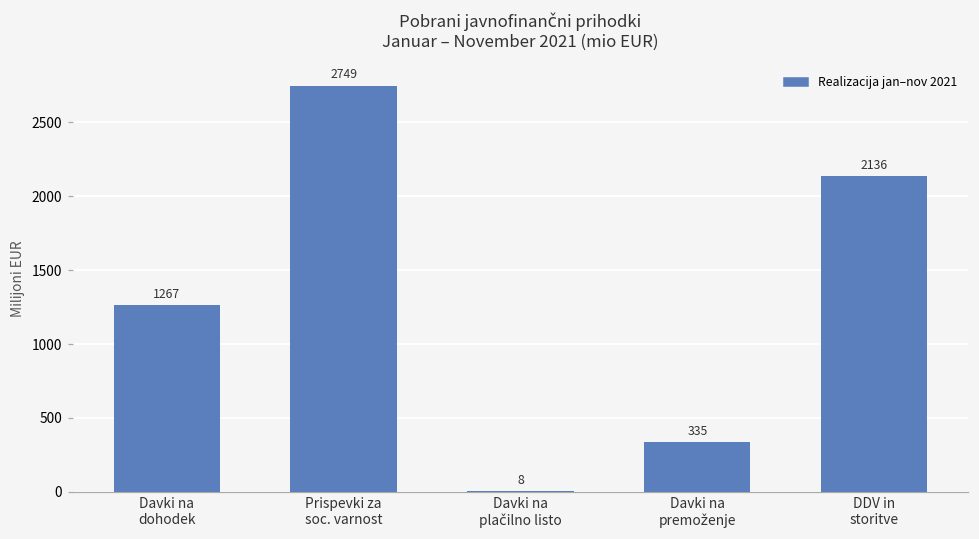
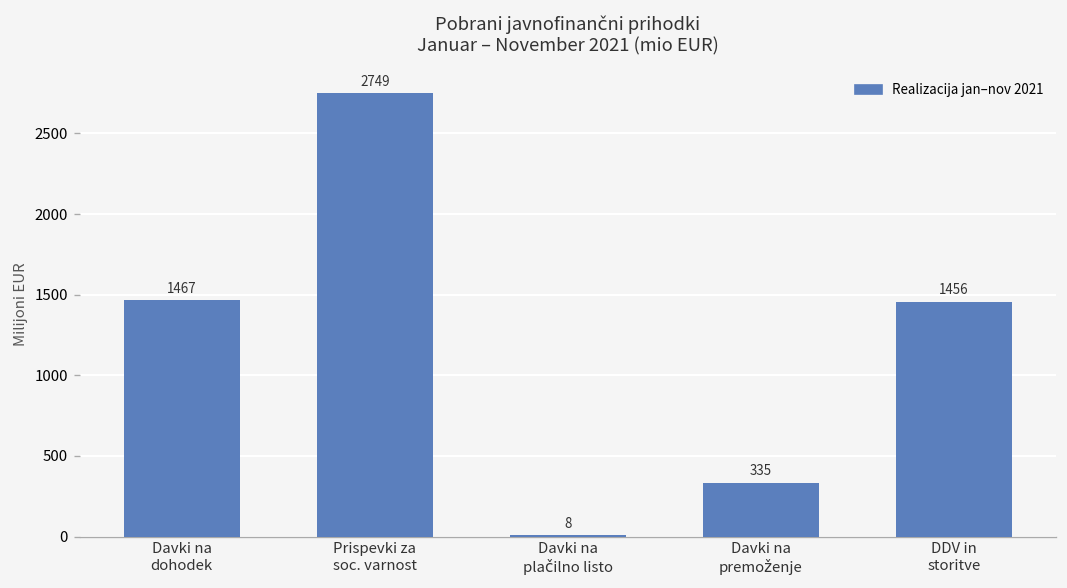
  {
-   "Davki na dohodek": 1267,
+   "Davki na dohodek": 1467,
    "Prispevki za soc. varnost": 2749,
    "Davki na plačilno listo": 8,
    "Davki na premoženje": 335,
-   "DDV in storitve": 2136
+   "DDV in storitve": 1456
  }
